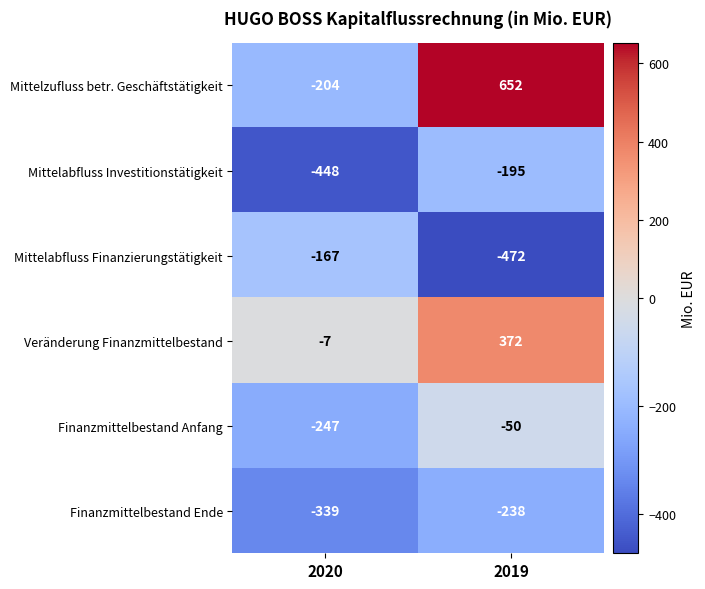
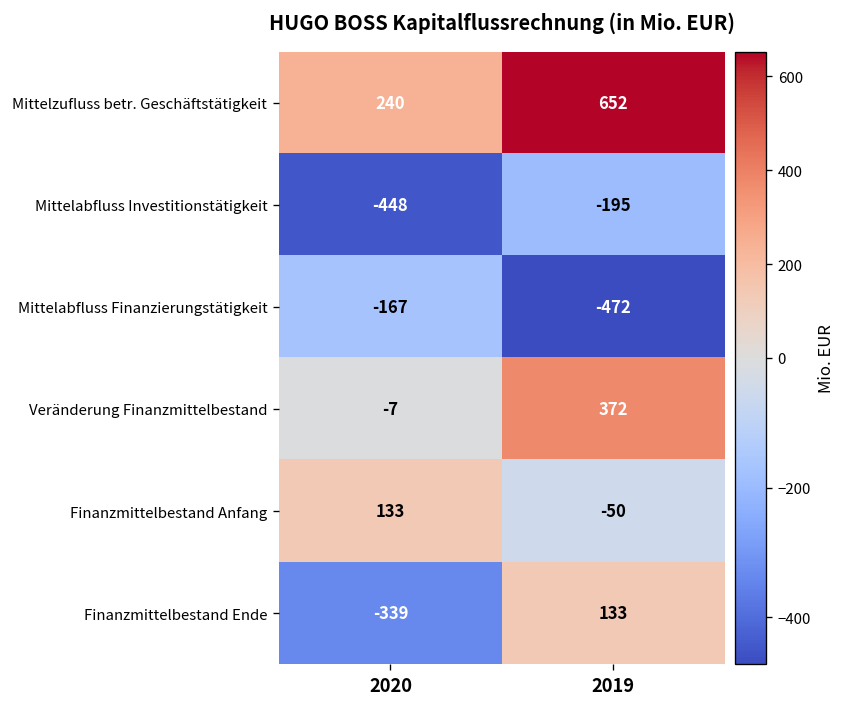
  {
    "Mittelzufluss betr. Geschäftstätigkeit": {
-     "2020": -204,
+     "2020": 240,
      "2019": 652
    },
    "Mittelabfluss Investitionstätigkeit": {
      "2020": -448,
      "2019": -195
    },
    "Mittelabfluss Finanzierungstätigkeit": {
      "2020": -167,
      "2019": -472
    },
    "Veränderung Finanzmittelbestand": {
      "2020": -7,
      "2019": 372
    },
    "Finanzmittelbestand Anfang": {
-     "2020": -247,
+     "2020": 133,
      "2019": -50
    },
    "Finanzmittelbestand Ende": {
      "2020": -339,
-     "2019": -238
+     "2019": 133
    }
  }
